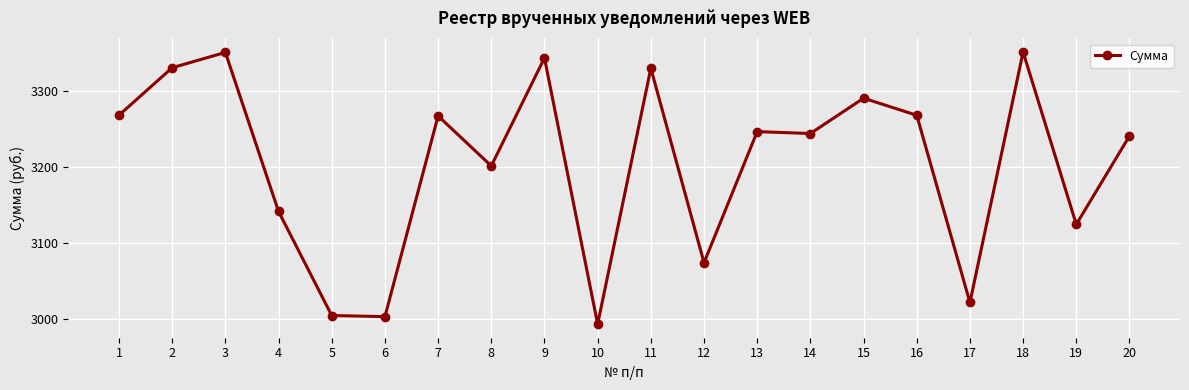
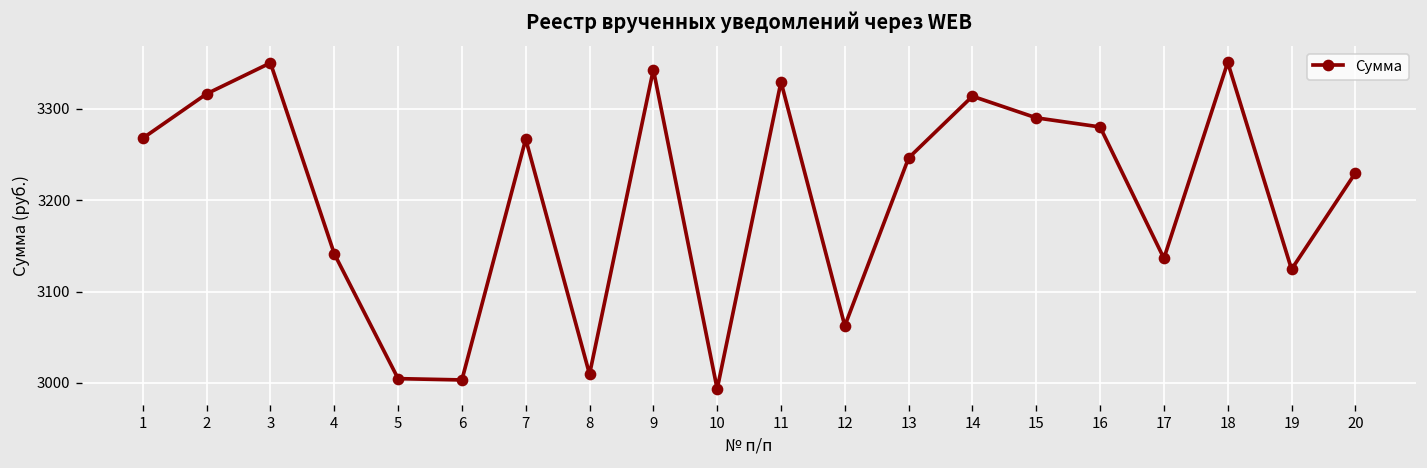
  {
    "1": 3270,
-   "2": 3330,
+   "2": 3320,
    "3": 3350,
    "4": 3140,
    "5": 3000,
    "6": 3000,
    "7": 3270,
-   "8": 3200,
+   "8": 3010,
    "9": 3340,
    "10": 2990,
    "11": 3330,
-   "12": 3070,
+   "12": 3060,
    "13": 3250,
-   "14": 3240,
+   "14": 3310,
    "15": 3290,
-   "16": 3270,
-   "17": 3020,
+   "16": 3280,
+   "17": 3140,
    "18": 3350,
    "19": 3120,
-   "20": 3240
+   "20": 3230
  }
